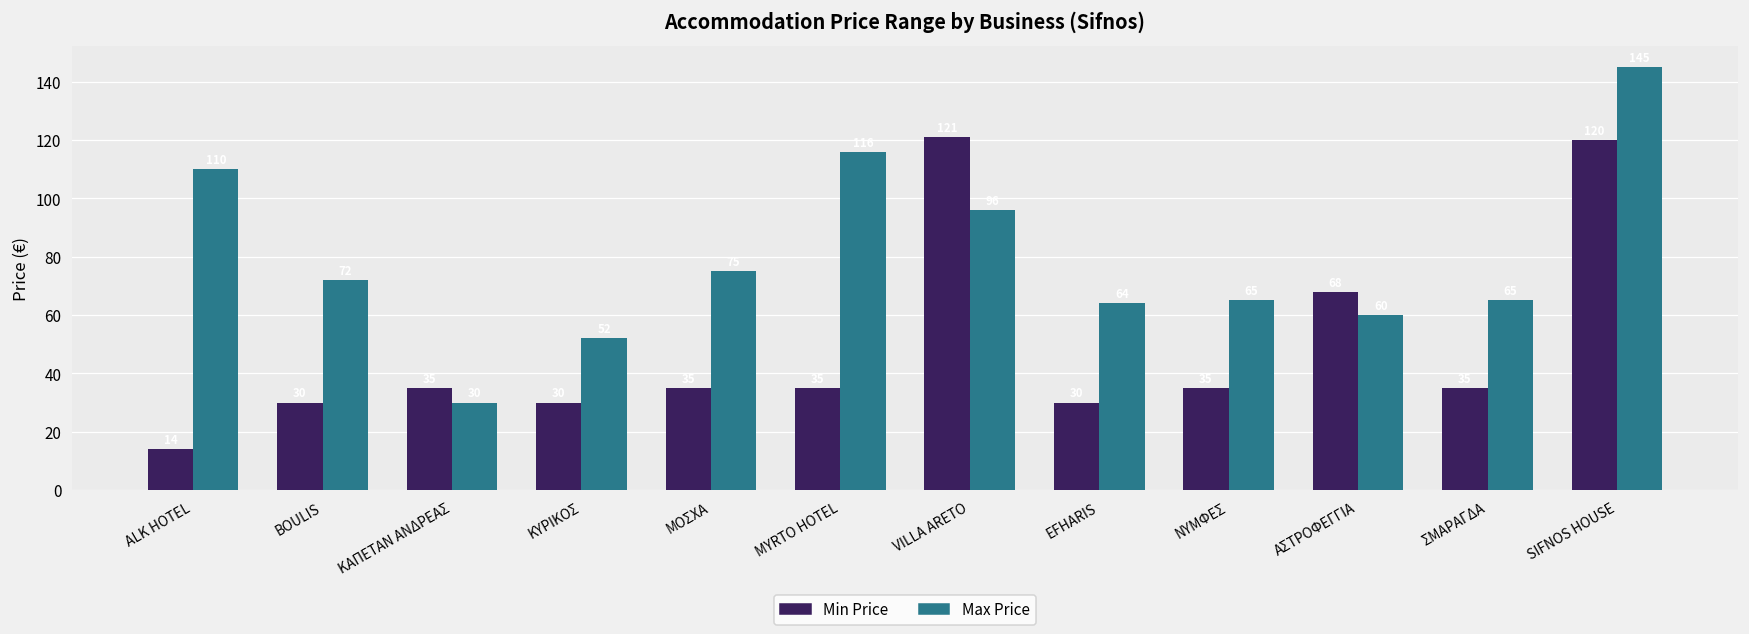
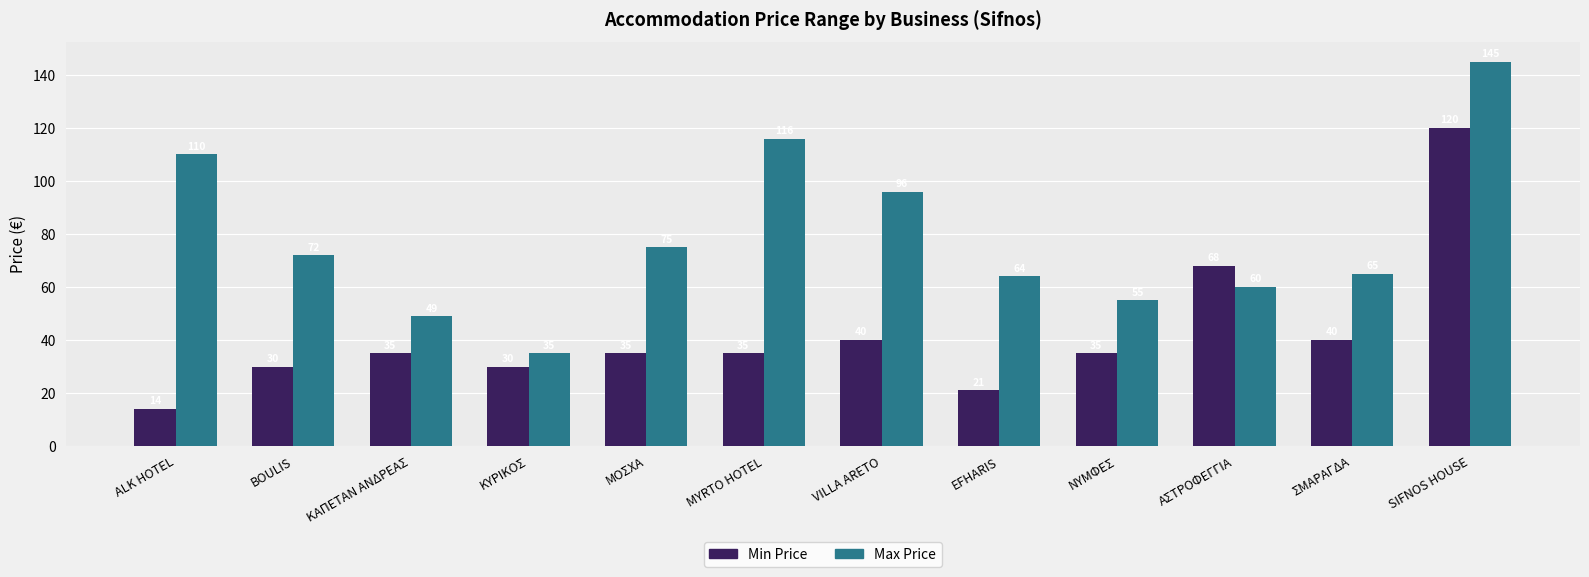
  {
    "Min Price": {
      "ALK HOTEL": 14,
      "BOULIS": 30,
      "ΚΑΠΕΤΑΝ ΑΝΔΡΕΑΣ": 35,
      "ΚΥΡΙΚΟΣ": 30,
      "ΜΟΣΧΑ": 35,
      "MYRTO HOTEL": 35,
-     "VILLA ARETO": 121,
-     "EFHARIS": 30,
+     "VILLA ARETO": 40,
+     "EFHARIS": 21,
      "ΝΥΜΦΕΣ": 35,
      "ΑΣΤΡΟΦΕΓΓΙΑ": 68,
-     "ΣΜΑΡΑΓΔΑ": 35,
+     "ΣΜΑΡΑΓΔΑ": 40,
      "SIFNOS HOUSE": 120
    },
    "Max Price": {
      "ALK HOTEL": 110,
      "BOULIS": 72,
-     "ΚΑΠΕΤΑΝ ΑΝΔΡΕΑΣ": 30,
-     "ΚΥΡΙΚΟΣ": 52,
+     "ΚΑΠΕΤΑΝ ΑΝΔΡΕΑΣ": 49,
+     "ΚΥΡΙΚΟΣ": 35,
      "ΜΟΣΧΑ": 75,
      "MYRTO HOTEL": 116,
      "VILLA ARETO": 96,
      "EFHARIS": 64,
-     "ΝΥΜΦΕΣ": 65,
+     "ΝΥΜΦΕΣ": 55,
      "ΑΣΤΡΟΦΕΓΓΙΑ": 60,
      "ΣΜΑΡΑΓΔΑ": 65,
      "SIFNOS HOUSE": 145
    }
  }
